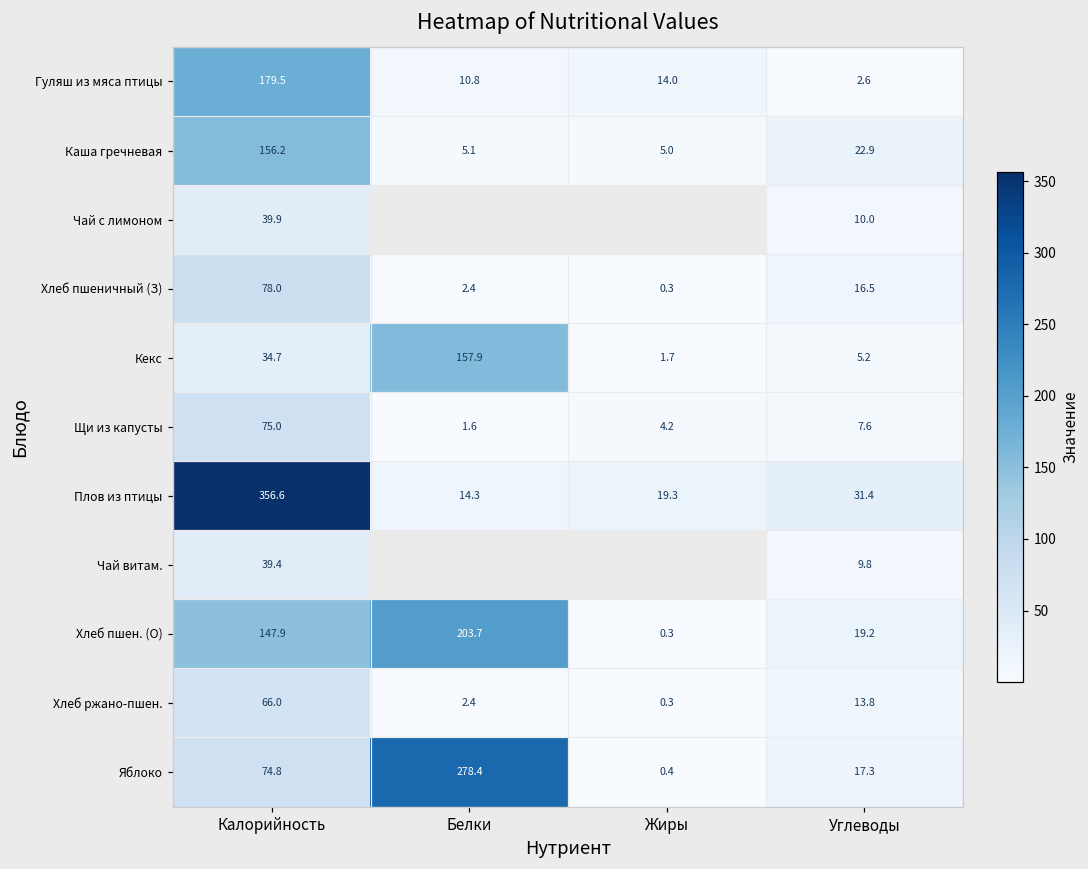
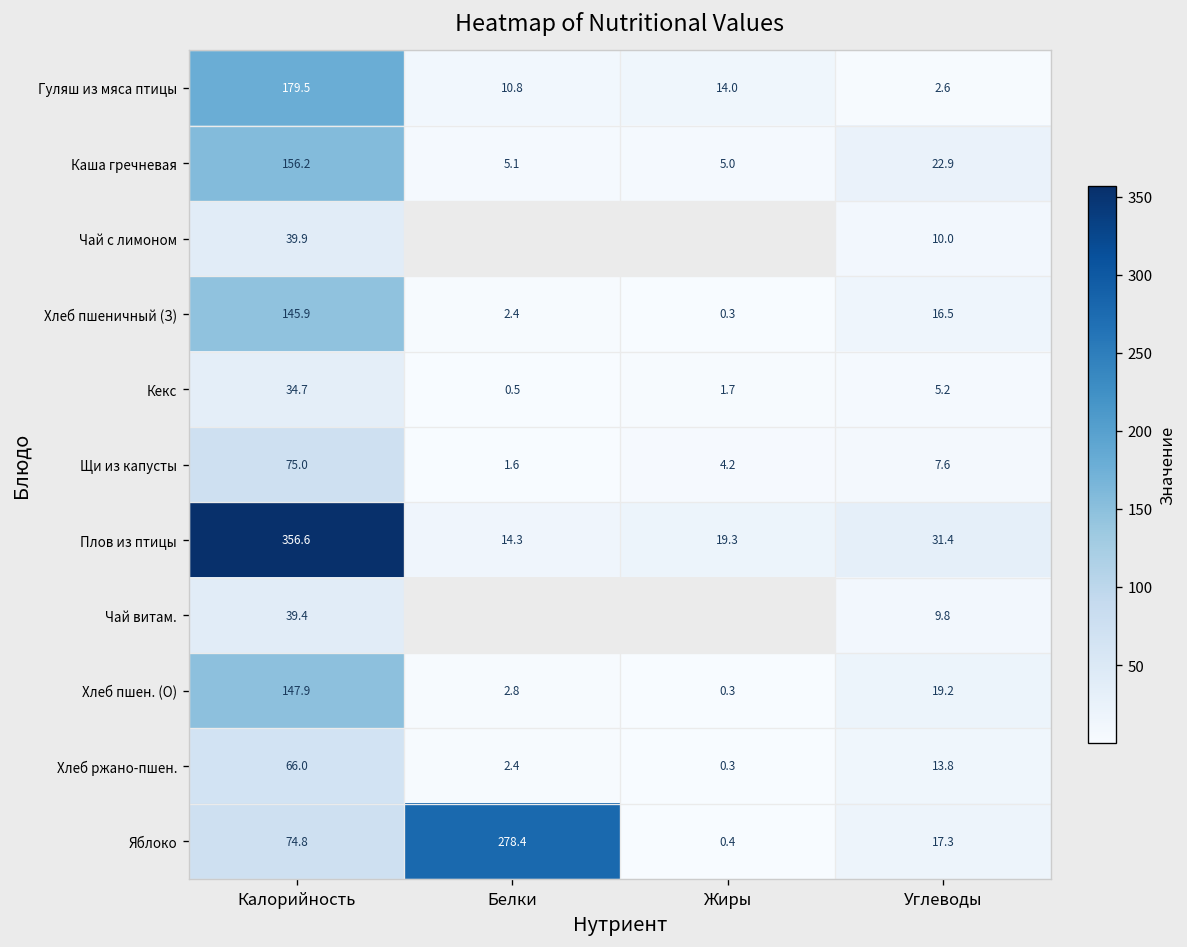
  {
    "Гуляш из мяса птицы": {
      "Калорийность": 179.5,
      "Белки": 10.8,
      "Жиры": 14.0,
      "Углеводы": 2.6
    },
    "Каша гречневая": {
      "Калорийность": 156.2,
      "Белки": 5.1,
      "Жиры": 5.0,
      "Углеводы": 22.9
    },
    "Чай с лимоном": {
      "Калорийность": 39.9,
      "Углеводы": 10.0
    },
    "Хлеб пшеничный (З)": {
-     "Калорийность": 78.0,
+     "Калорийность": 145.9,
      "Белки": 2.4,
      "Жиры": 0.3,
      "Углеводы": 16.5
    },
    "Кекс": {
      "Калорийность": 34.7,
-     "Белки": 157.9,
+     "Белки": 0.5,
      "Жиры": 1.7,
      "Углеводы": 5.2
    },
    "Щи из капусты": {
      "Калорийность": 75.0,
      "Белки": 1.6,
      "Жиры": 4.2,
      "Углеводы": 7.6
    },
    "Плов из птицы": {
      "Калорийность": 356.6,
      "Белки": 14.3,
      "Жиры": 19.3,
      "Углеводы": 31.4
    },
    "Чай витам.": {
      "Калорийность": 39.4,
      "Углеводы": 9.8
    },
    "Хлеб пшен. (О)": {
      "Калорийность": 147.9,
-     "Белки": 203.7,
+     "Белки": 2.8,
      "Жиры": 0.3,
      "Углеводы": 19.2
    },
    "Хлеб ржано-пшен.": {
      "Калорийность": 66.0,
      "Белки": 2.4,
      "Жиры": 0.3,
      "Углеводы": 13.8
    },
    "Яблоко": {
      "Калорийность": 74.8,
      "Белки": 278.4,
      "Жиры": 0.4,
      "Углеводы": 17.3
    }
  }
